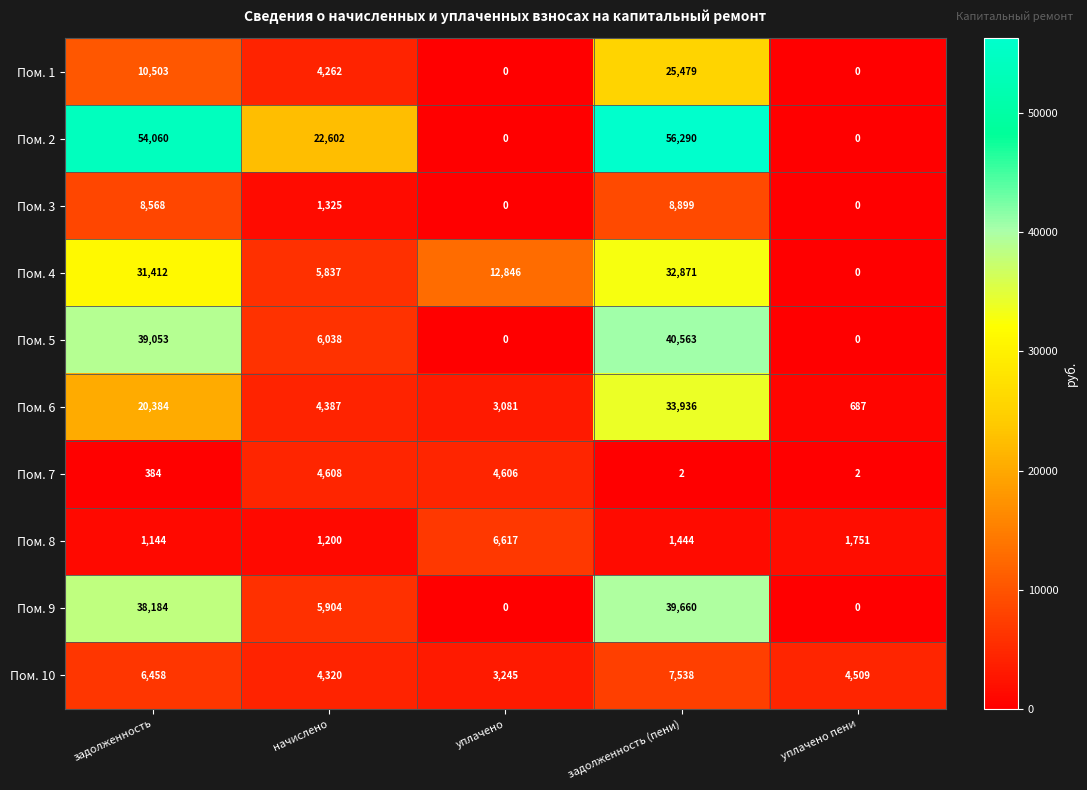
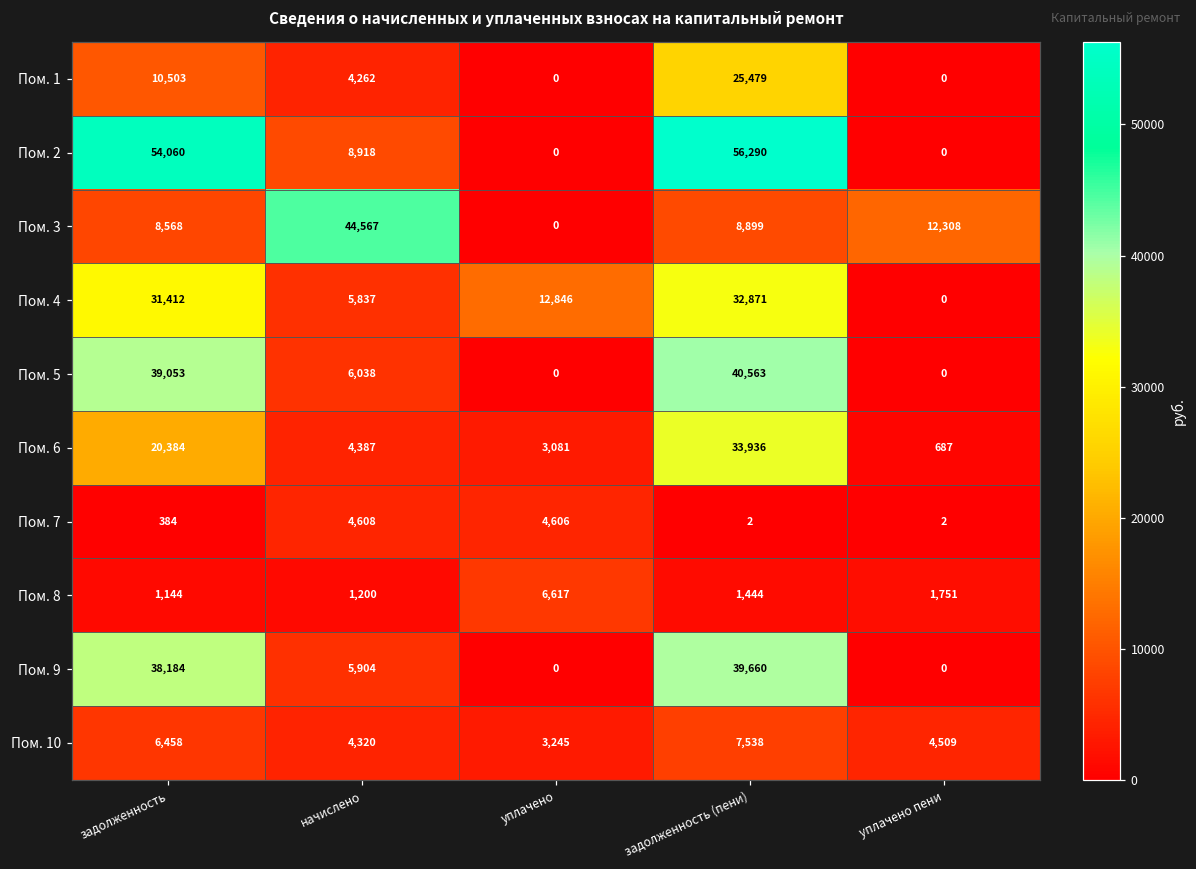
  {
    "Пом. 1": {
      "задолженность": "10,503",
      "начислено": "4,262",
      "уплачено": "0",
      "задолженность (пени)": "25,479",
      "уплачено пени": "0"
    },
    "Пом. 2": {
      "задолженность": "54,060",
-     "начислено": "22,602",
+     "начислено": "8,918",
      "уплачено": "0",
      "задолженность (пени)": "56,290",
      "уплачено пени": "0"
    },
    "Пом. 3": {
      "задолженность": "8,568",
-     "начислено": "1,325",
+     "начислено": "44,567",
      "уплачено": "0",
      "задолженность (пени)": "8,899",
-     "уплачено пени": "0"
+     "уплачено пени": "12,308"
    },
    "Пом. 4": {
      "задолженность": "31,412",
      "начислено": "5,837",
      "уплачено": "12,846",
      "задолженность (пени)": "32,871",
      "уплачено пени": "0"
    },
    "Пом. 5": {
      "задолженность": "39,053",
      "начислено": "6,038",
      "уплачено": "0",
      "задолженность (пени)": "40,563",
      "уплачено пени": "0"
    },
    "Пом. 6": {
      "задолженность": "20,384",
      "начислено": "4,387",
      "уплачено": "3,081",
      "задолженность (пени)": "33,936",
      "уплачено пени": "687"
    },
    "Пом. 7": {
      "задолженность": "384",
      "начислено": "4,608",
      "уплачено": "4,606",
      "задолженность (пени)": "2",
      "уплачено пени": "2"
    },
    "Пом. 8": {
      "задолженность": "1,144",
      "начислено": "1,200",
      "уплачено": "6,617",
      "задолженность (пени)": "1,444",
      "уплачено пени": "1,751"
    },
    "Пом. 9": {
      "задолженность": "38,184",
      "начислено": "5,904",
      "уплачено": "0",
      "задолженность (пени)": "39,660",
      "уплачено пени": "0"
    },
    "Пом. 10": {
      "задолженность": "6,458",
      "начислено": "4,320",
      "уплачено": "3,245",
      "задолженность (пени)": "7,538",
      "уплачено пени": "4,509"
    }
  }
